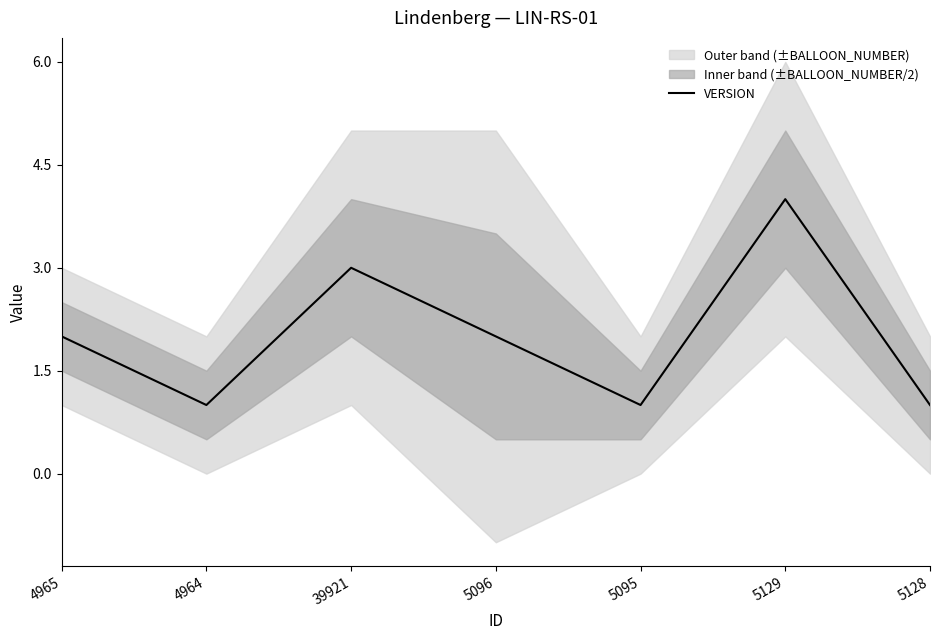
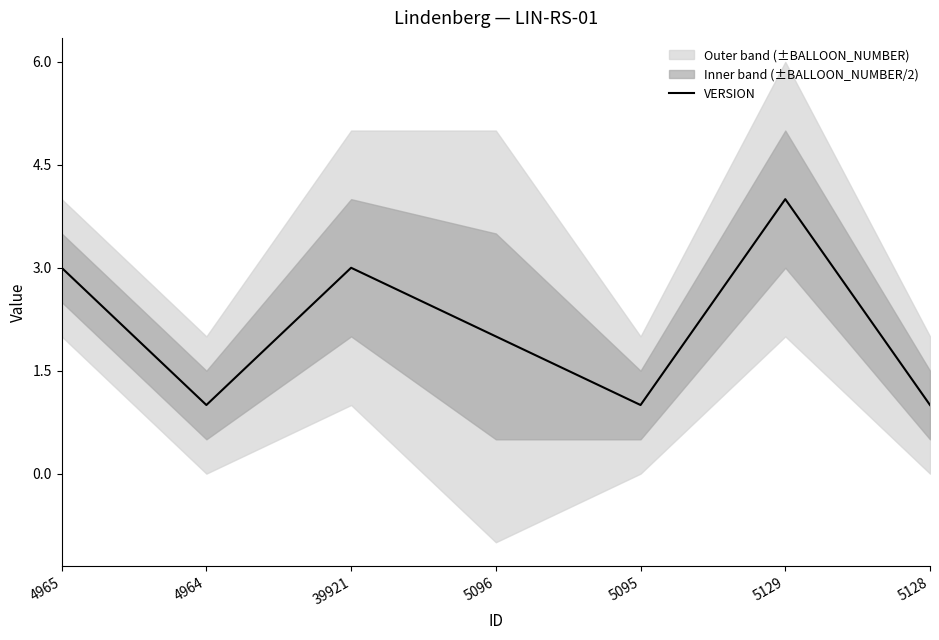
  {
    "VERSION": {
-     "4965": 2,
+     "4965": 3,
      "4964": 1,
      "39921": 3,
      "5096": 2,
      "5095": 1,
      "5129": 4,
      "5128": 1
    },
    "Outer band (±BALLOON_NUMBER)": {
      "4964": 2,
      "5095": 2,
      "5128": 2
    }
  }
